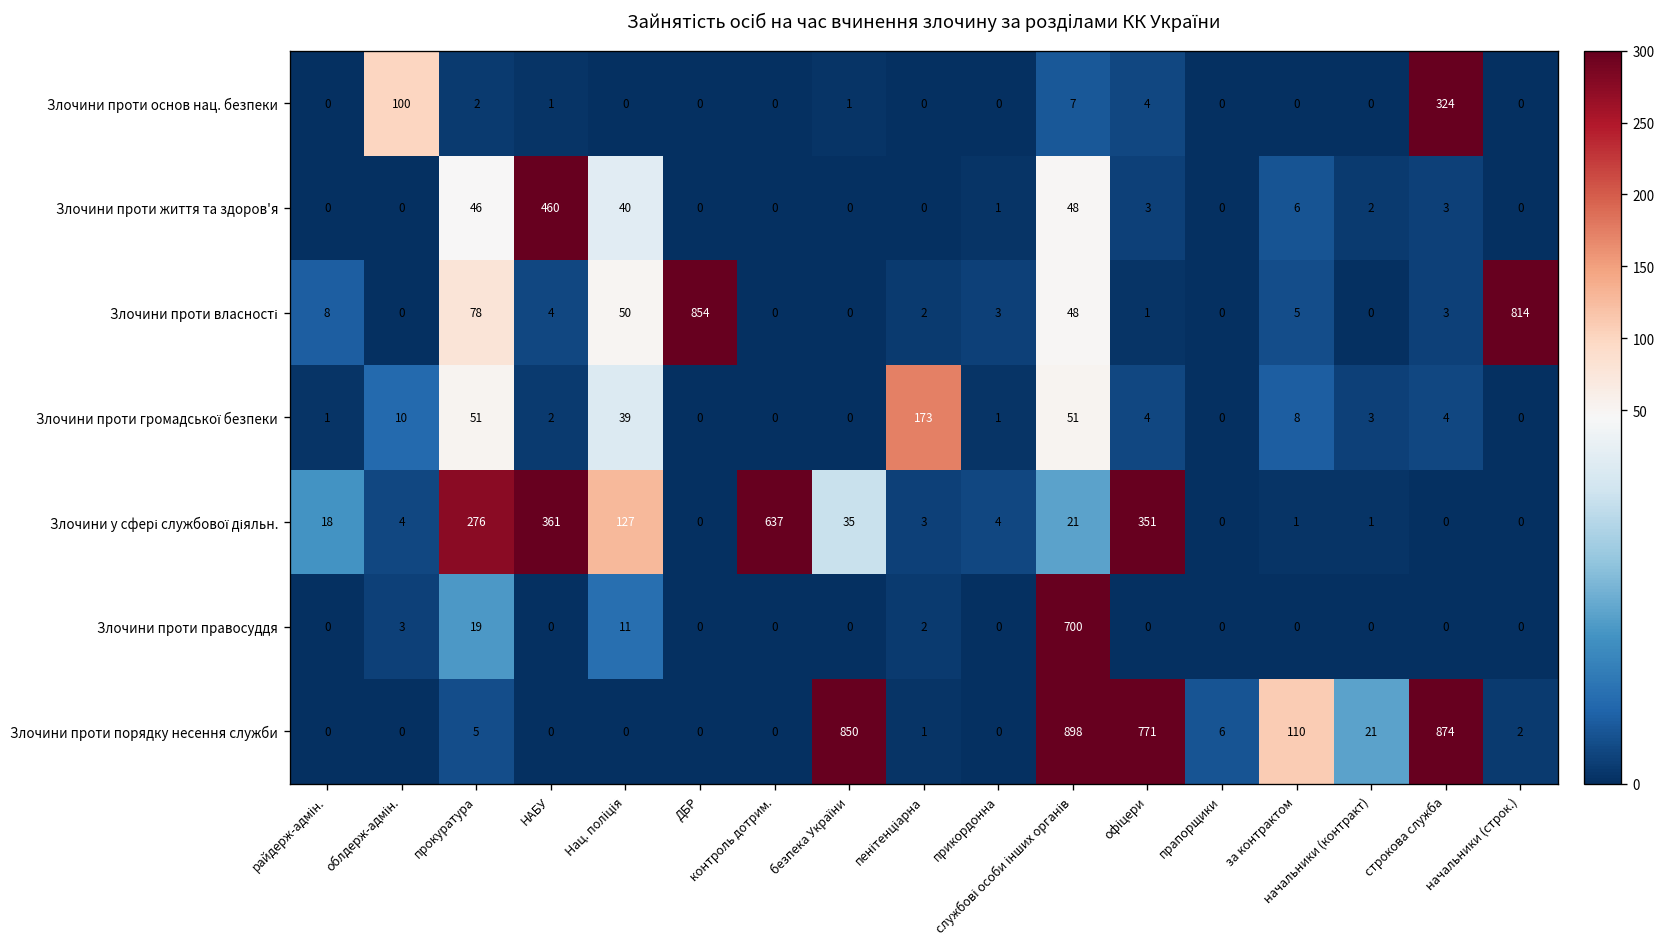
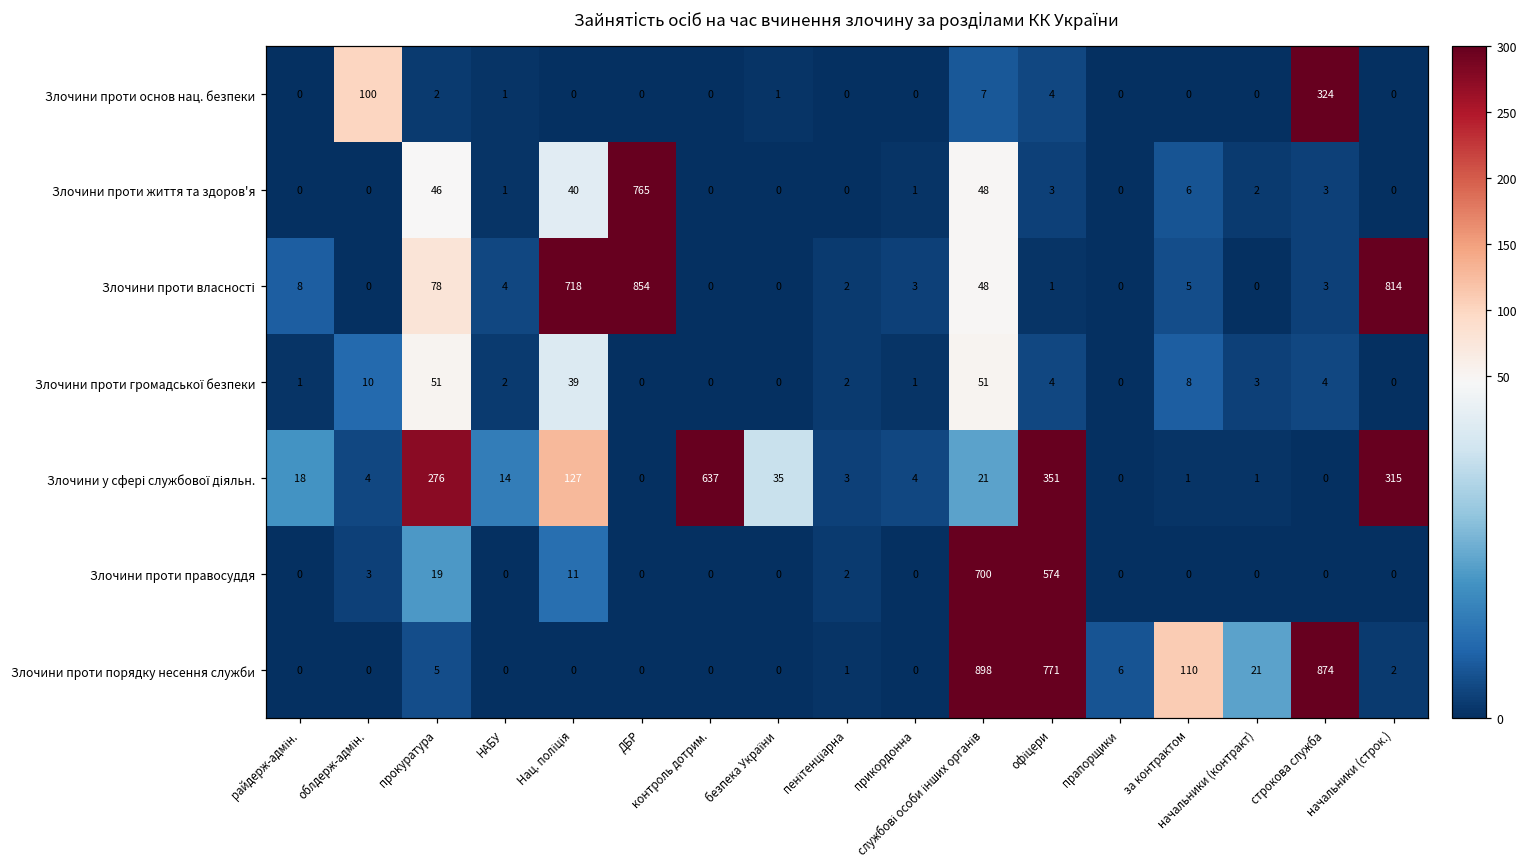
  {
    "Злочини проти основ нац. безпеки": {
      "райдерж-адмін.": 0,
      "облдерж-адмін.": 100,
      "прокуратура": 2,
      "НАБУ": 1,
      "Нац. поліція": 0,
      "ДБР": 0,
      "контроль дотрим.": 0,
      "безпека України": 1,
      "пенітенціарна": 0,
      "прикордонна": 0,
      "службові особи інших органів": 7,
      "офіцери": 4,
      "прапорщики": 0,
      "за контрактом": 0,
      "начальники (контракт)": 0,
      "строкова служба": 324,
      "начальники (строк.)": 0
    },
    "Злочини проти життя та здоров'я": {
      "райдерж-адмін.": 0,
      "облдерж-адмін.": 0,
      "прокуратура": 46,
-     "НАБУ": 460,
+     "НАБУ": 1,
      "Нац. поліція": 40,
-     "ДБР": 0,
+     "ДБР": 765,
      "контроль дотрим.": 0,
      "безпека України": 0,
      "пенітенціарна": 0,
      "прикордонна": 1,
      "службові особи інших органів": 48,
      "офіцери": 3,
      "прапорщики": 0,
      "за контрактом": 6,
      "начальники (контракт)": 2,
      "строкова служба": 3,
      "начальники (строк.)": 0
    },
    "Злочини проти власності": {
      "райдерж-адмін.": 8,
      "облдерж-адмін.": 0,
      "прокуратура": 78,
      "НАБУ": 4,
-     "Нац. поліція": 50,
+     "Нац. поліція": 718,
      "ДБР": 854,
      "контроль дотрим.": 0,
      "безпека України": 0,
      "пенітенціарна": 2,
      "прикордонна": 3,
      "службові особи інших органів": 48,
      "офіцери": 1,
      "прапорщики": 0,
      "за контрактом": 5,
      "начальники (контракт)": 0,
      "строкова служба": 3,
      "начальники (строк.)": 814
    },
    "Злочини проти громадської безпеки": {
      "райдерж-адмін.": 1,
      "облдерж-адмін.": 10,
      "прокуратура": 51,
      "НАБУ": 2,
      "Нац. поліція": 39,
      "ДБР": 0,
      "контроль дотрим.": 0,
      "безпека України": 0,
-     "пенітенціарна": 173,
+     "пенітенціарна": 2,
      "прикордонна": 1,
      "службові особи інших органів": 51,
      "офіцери": 4,
      "прапорщики": 0,
      "за контрактом": 8,
      "начальники (контракт)": 3,
      "строкова служба": 4,
      "начальники (строк.)": 0
    },
    "Злочини у сфері службової діяльн.": {
      "райдерж-адмін.": 18,
      "облдерж-адмін.": 4,
      "прокуратура": 276,
-     "НАБУ": 361,
+     "НАБУ": 14,
      "Нац. поліція": 127,
      "ДБР": 0,
      "контроль дотрим.": 637,
      "безпека України": 35,
      "пенітенціарна": 3,
      "прикордонна": 4,
      "службові особи інших органів": 21,
      "офіцери": 351,
      "прапорщики": 0,
      "за контрактом": 1,
      "начальники (контракт)": 1,
      "строкова служба": 0,
-     "начальники (строк.)": 0
+     "начальники (строк.)": 315
    },
    "Злочини проти правосуддя": {
      "райдерж-адмін.": 0,
      "облдерж-адмін.": 3,
      "прокуратура": 19,
      "НАБУ": 0,
      "Нац. поліція": 11,
      "ДБР": 0,
      "контроль дотрим.": 0,
      "безпека України": 0,
      "пенітенціарна": 2,
      "прикордонна": 0,
      "службові особи інших органів": 700,
-     "офіцери": 0,
+     "офіцери": 574,
      "прапорщики": 0,
      "за контрактом": 0,
      "начальники (контракт)": 0,
      "строкова служба": 0,
      "начальники (строк.)": 0
    },
    "Злочини проти порядку несення служби": {
      "райдерж-адмін.": 0,
      "облдерж-адмін.": 0,
      "прокуратура": 5,
      "НАБУ": 0,
      "Нац. поліція": 0,
      "ДБР": 0,
      "контроль дотрим.": 0,
-     "безпека України": 850,
+     "безпека України": 0,
      "пенітенціарна": 1,
      "прикордонна": 0,
      "службові особи інших органів": 898,
      "офіцери": 771,
      "прапорщики": 6,
      "за контрактом": 110,
      "начальники (контракт)": 21,
      "строкова служба": 874,
      "начальники (строк.)": 2
    }
  }
